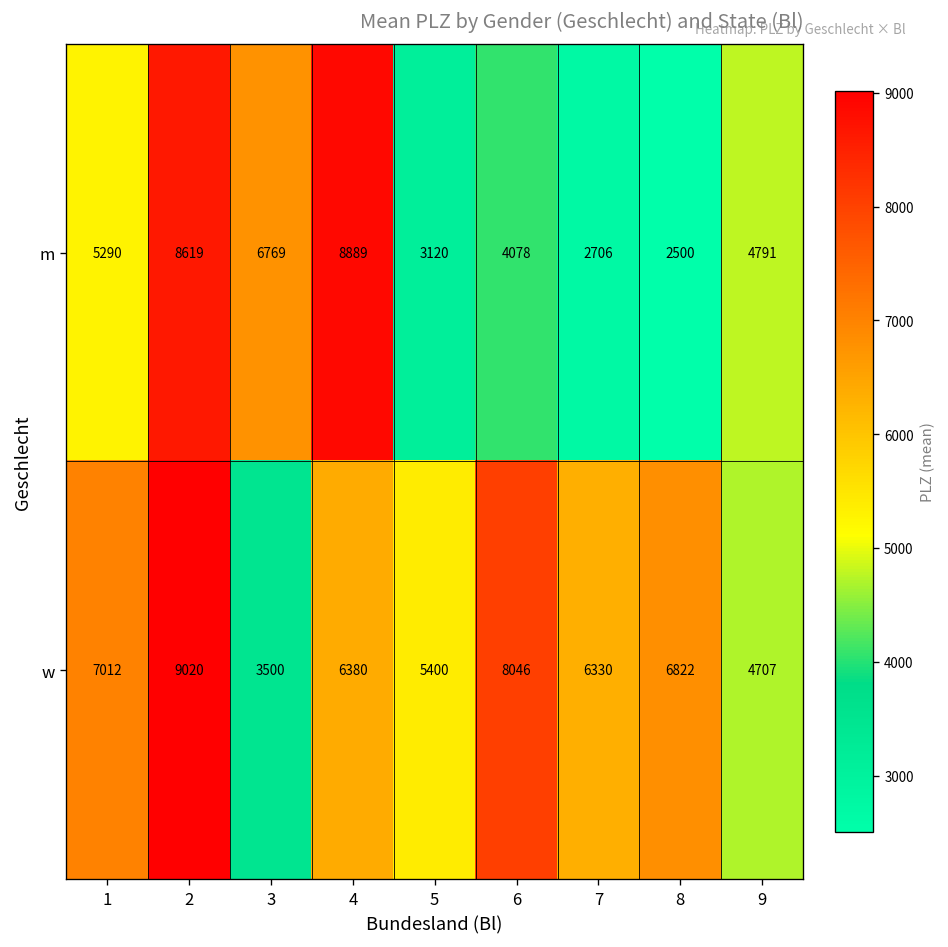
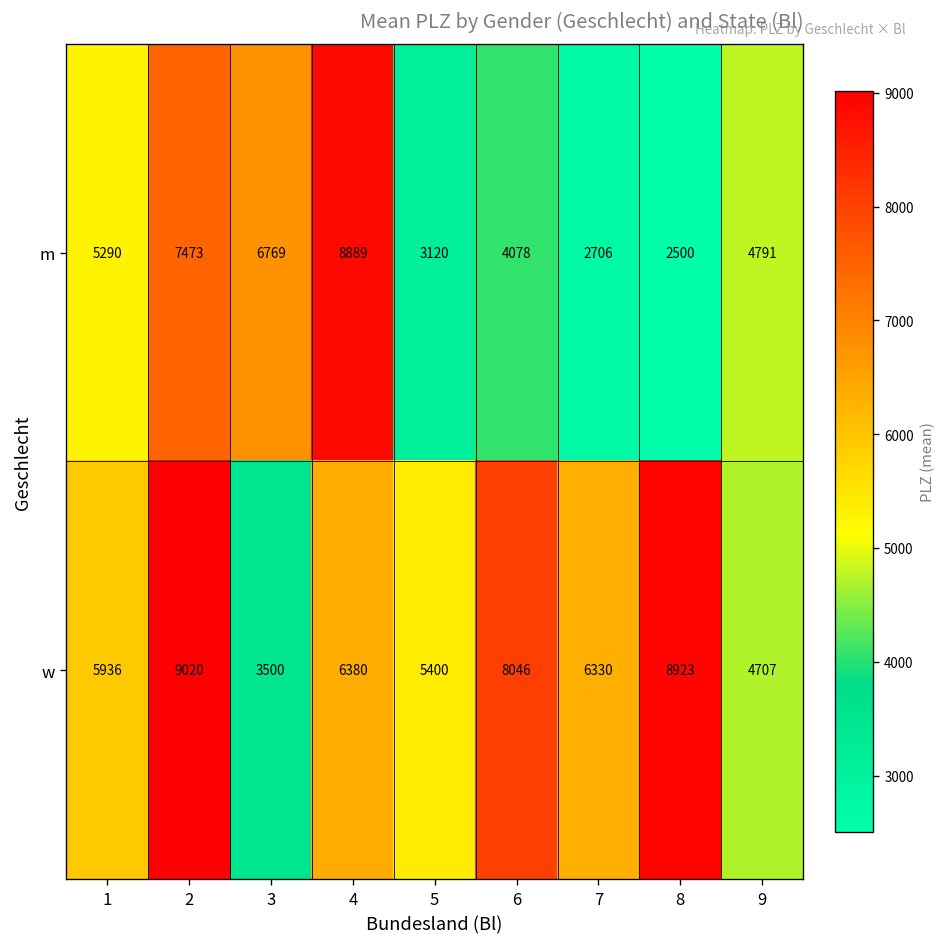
  {
    "m": {
      "1": 5290,
-     "2": 8619,
+     "2": 7473,
      "3": 6769,
      "4": 8889,
      "5": 3120,
      "6": 4078,
      "7": 2706,
      "8": 2500,
      "9": 4791
    },
    "w": {
-     "1": 7012,
+     "1": 5936,
      "2": 9020,
      "3": 3500,
      "4": 6380,
      "5": 5400,
      "6": 8046,
      "7": 6330,
-     "8": 6822,
+     "8": 8923,
      "9": 4707
    }
  }
